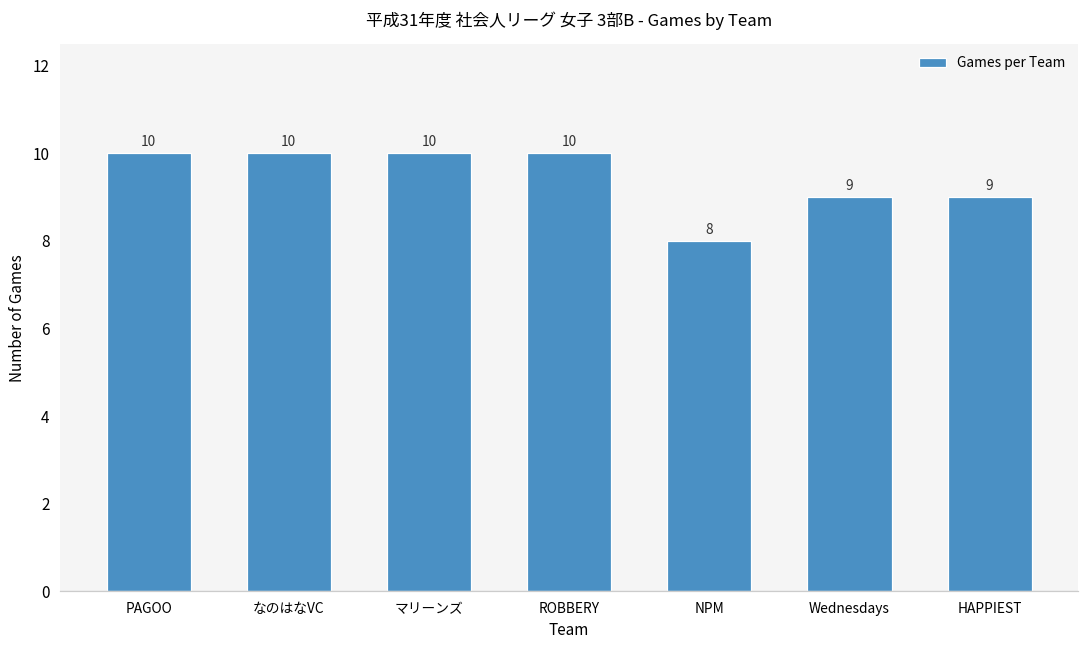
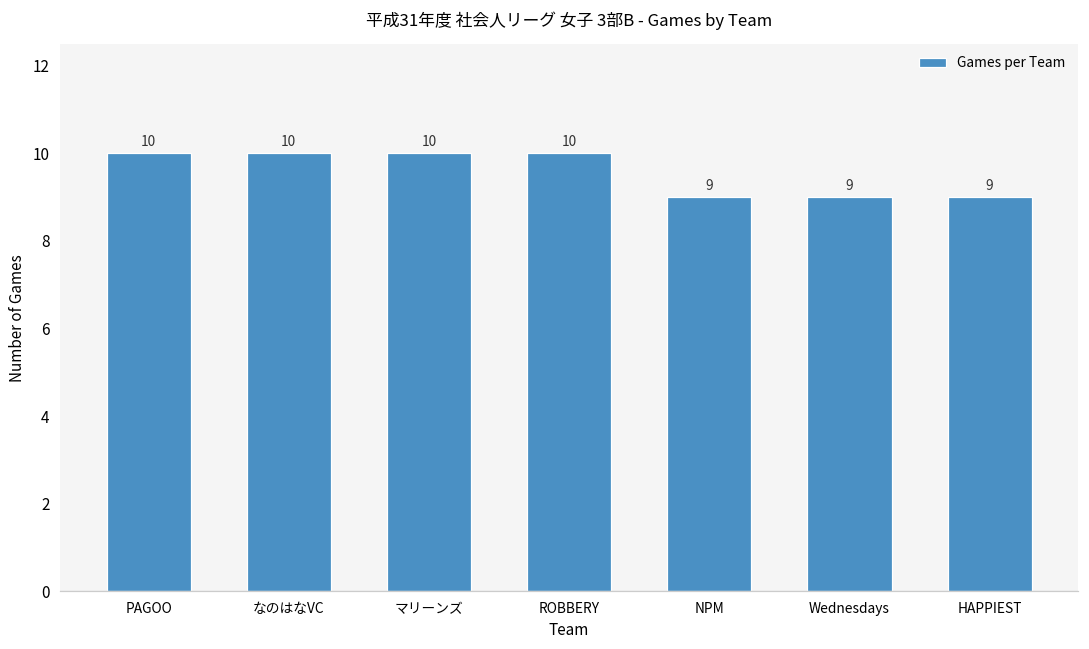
  {
    "PAGOO": 10,
    "なのはなVC": 10,
    "マリーンズ": 10,
    "ROBBERY": 10,
-   "NPM": 8,
+   "NPM": 9,
    "Wednesdays": 9,
    "HAPPIEST": 9
  }
